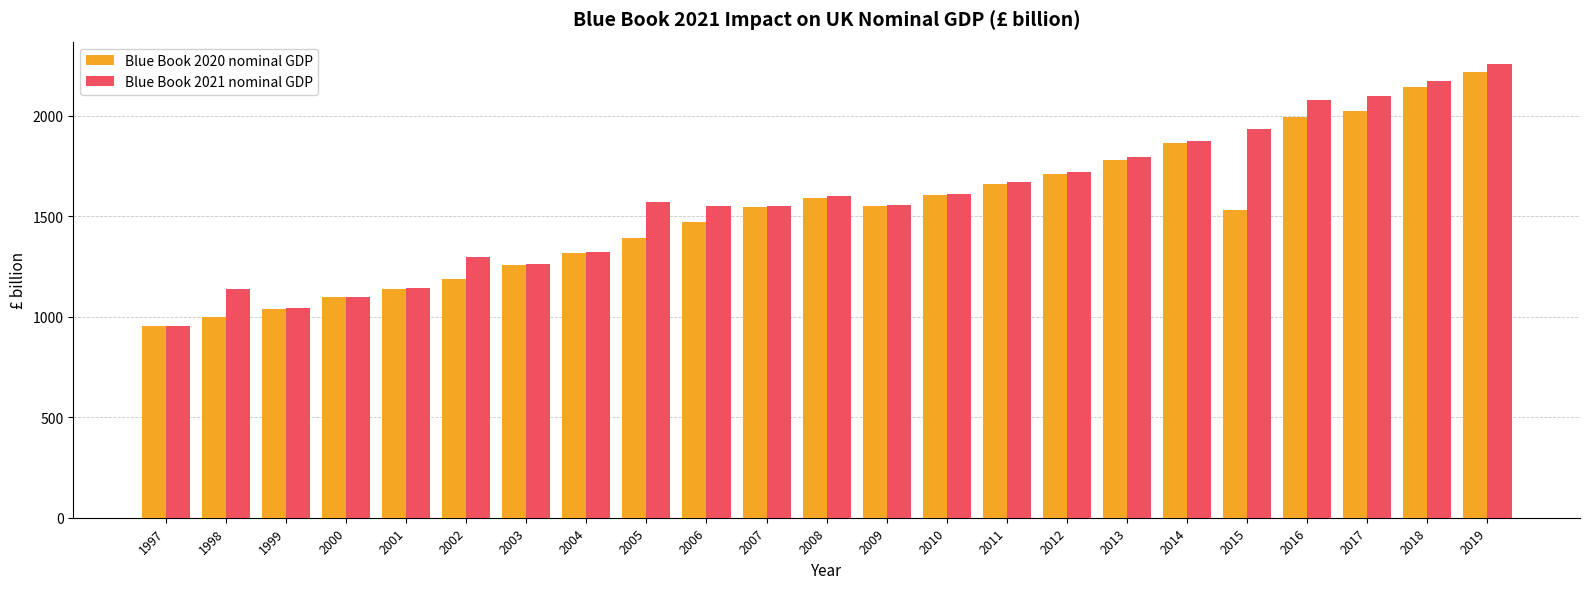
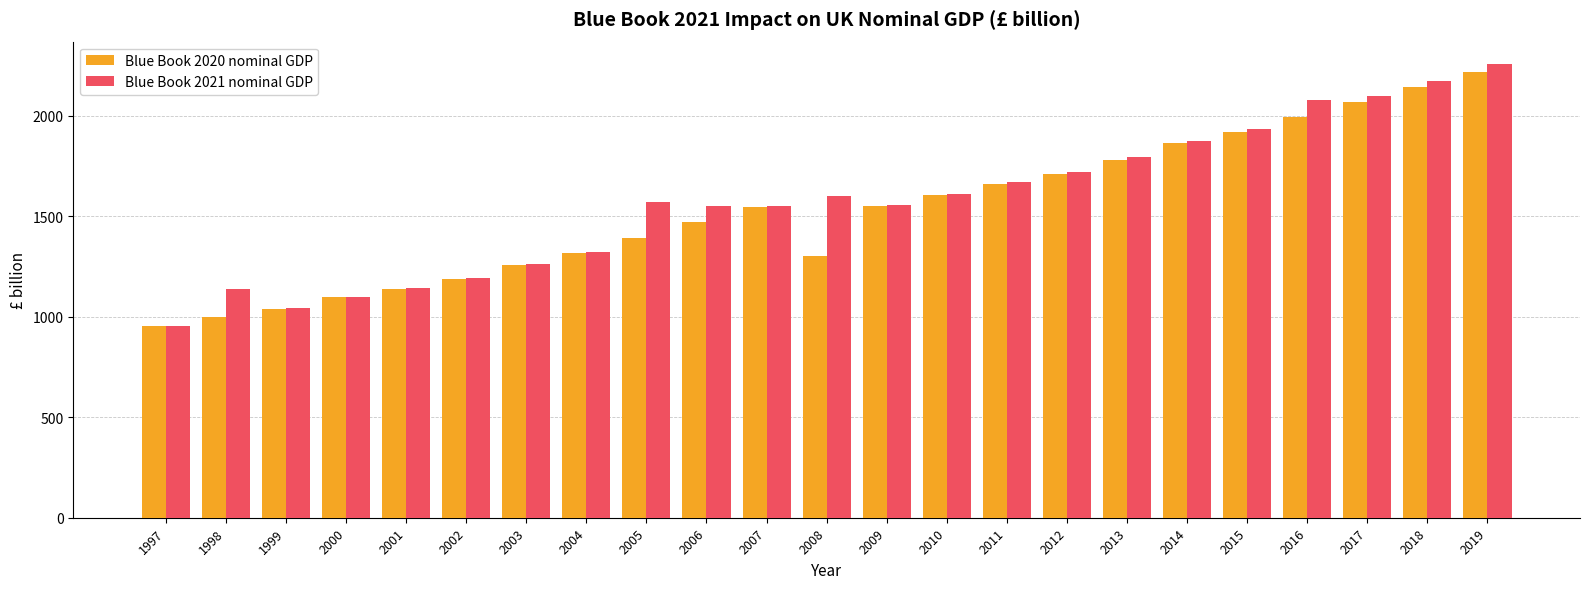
  {
    "Blue Book 2020 nominal GDP": {
      "1997": 950,
      "1998": 1000,
      "1999": 1040,
      "2000": 1100,
      "2001": 1140,
      "2002": 1190,
      "2003": 1260,
      "2004": 1320,
      "2005": 1390,
      "2006": 1470,
      "2007": 1550,
-     "2008": 1590,
+     "2008": 1300,
      "2009": 1550,
      "2010": 1610,
      "2011": 1660,
      "2012": 1710,
      "2013": 1780,
      "2014": 1860,
-     "2015": 1530,
+     "2015": 1920,
      "2016": 1990,
-     "2017": 2020,
+     "2017": 2070,
      "2018": 2140,
      "2019": 2220
    },
    "Blue Book 2021 nominal GDP": {
      "1997": 950,
      "1998": 1140,
      "1999": 1040,
      "2000": 1100,
      "2001": 1140,
-     "2002": 1300,
+     "2002": 1190,
      "2003": 1260,
      "2004": 1320,
      "2005": 1570,
      "2006": 1550,
      "2007": 1550,
      "2008": 1600,
      "2009": 1560,
      "2010": 1610,
      "2011": 1670,
      "2012": 1720,
      "2013": 1790,
      "2014": 1880,
      "2015": 1940,
      "2016": 2080,
      "2017": 2100,
      "2018": 2170,
      "2019": 2260
    }
  }
